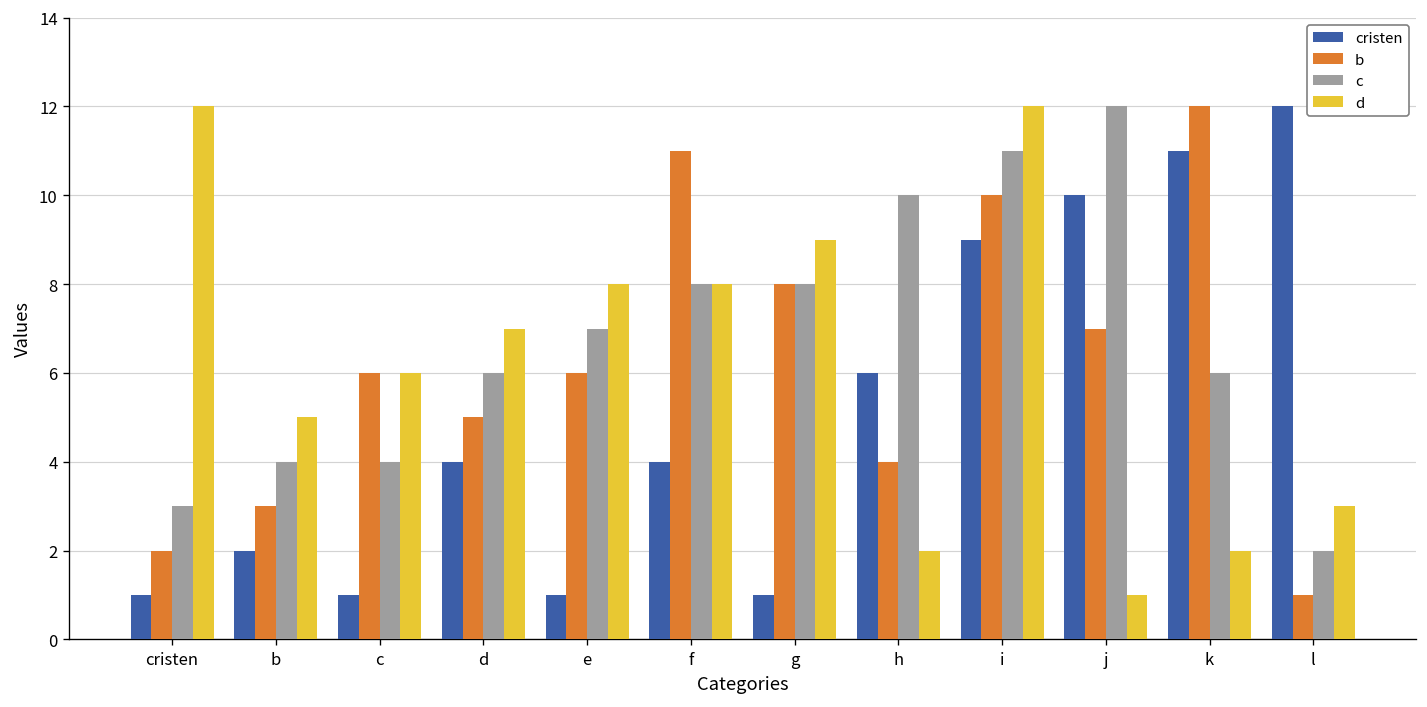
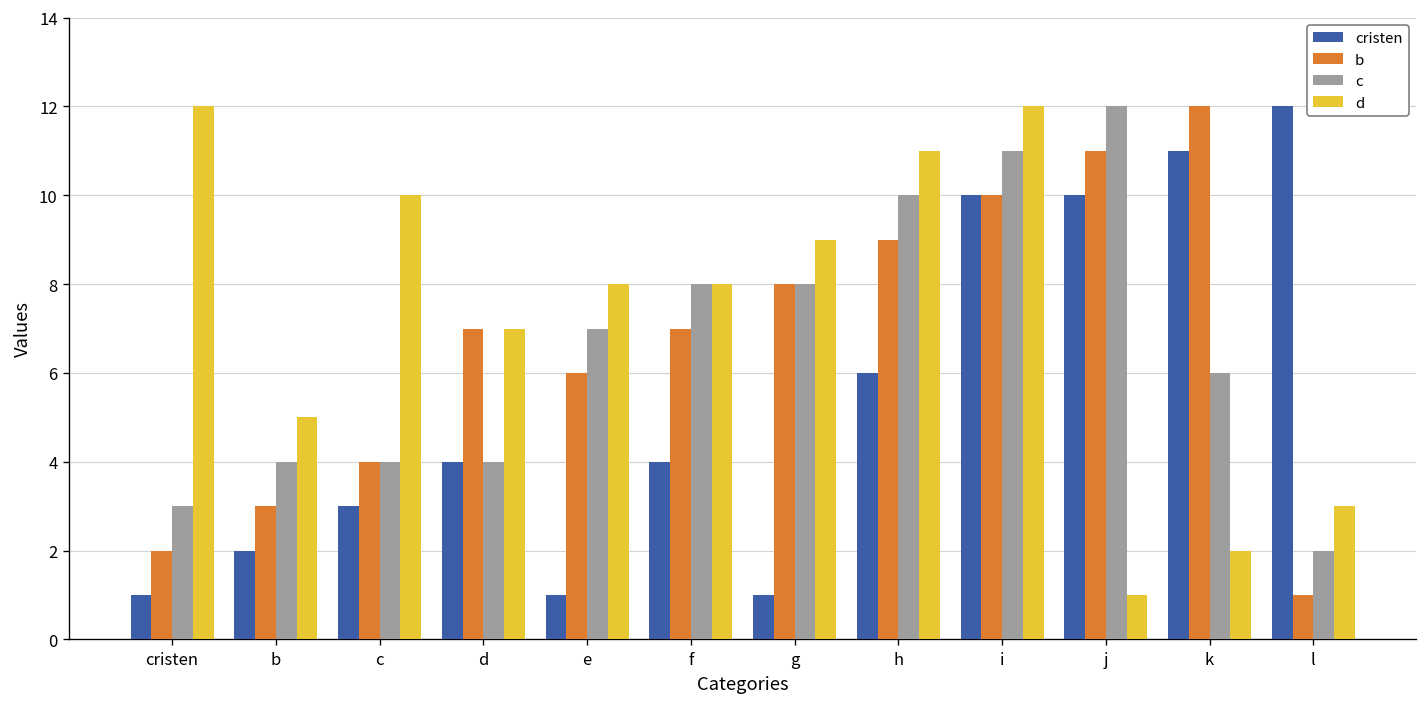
  {
    "cristen": {
      "cristen": 1,
      "b": 2,
-     "c": 1,
+     "c": 3,
      "d": 4,
      "e": 1,
      "f": 4,
      "g": 1,
      "h": 6,
-     "i": 9,
+     "i": 10,
      "j": 10,
      "k": 11,
      "l": 12
    },
    "b": {
      "cristen": 2,
      "b": 3,
-     "c": 6,
-     "d": 5,
+     "c": 4,
+     "d": 7,
      "e": 6,
-     "f": 11,
+     "f": 7,
      "g": 8,
-     "h": 4,
+     "h": 9,
      "i": 10,
-     "j": 7,
+     "j": 11,
      "k": 12,
      "l": 1
    },
    "c": {
      "cristen": 3,
      "b": 4,
      "c": 4,
-     "d": 6,
+     "d": 4,
      "e": 7,
      "f": 8,
      "g": 8,
      "h": 10,
      "i": 11,
      "j": 12,
      "k": 6,
      "l": 2
    },
    "d": {
      "cristen": 12,
      "b": 5,
-     "c": 6,
+     "c": 10,
      "d": 7,
      "e": 8,
      "f": 8,
      "g": 9,
-     "h": 2,
+     "h": 11,
      "i": 12,
      "j": 1,
      "k": 2,
      "l": 3
    }
  }
